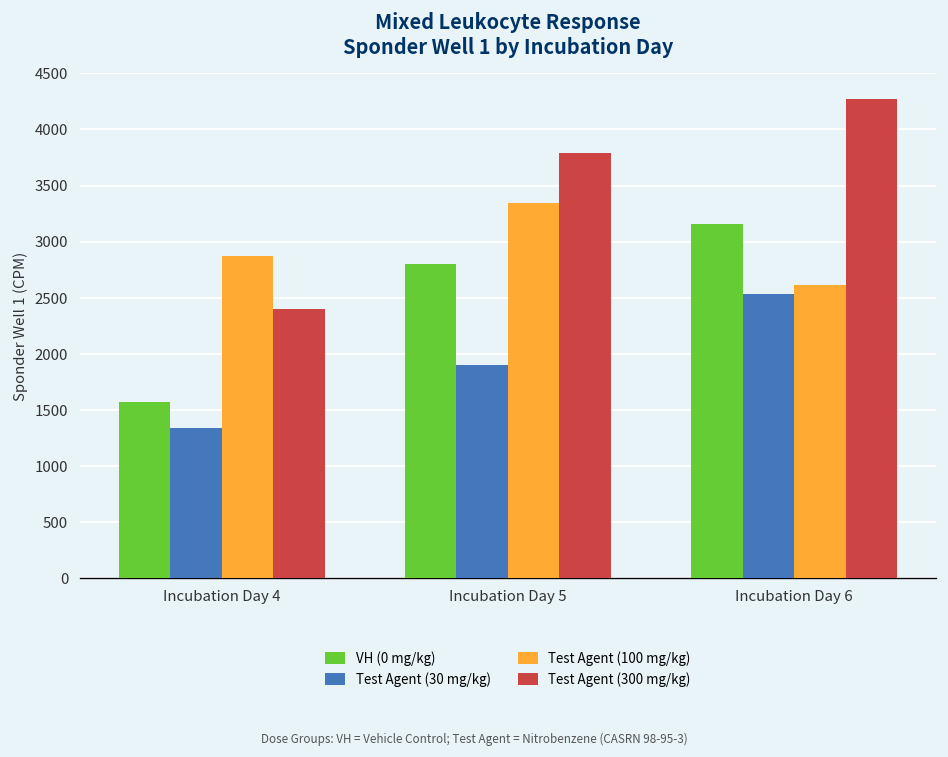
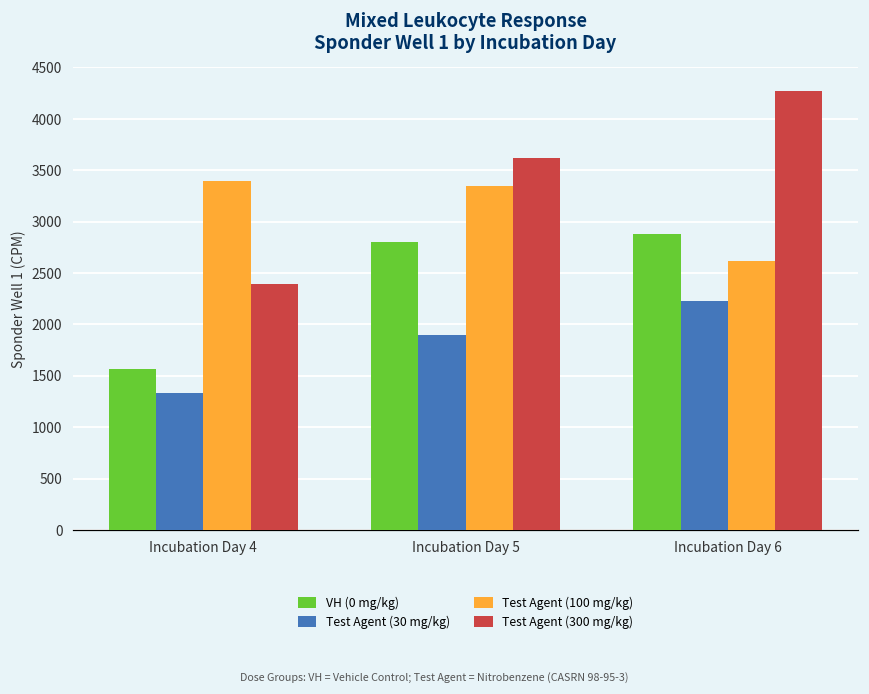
  {
    "VH (0 mg/kg)": {
      "Incubation Day 4": 1600,
      "Incubation Day 5": 2800,
-     "Incubation Day 6": 3200
+     "Incubation Day 6": 2900
    },
    "Test Agent (30 mg/kg)": {
      "Incubation Day 4": 1300,
      "Incubation Day 5": 1900,
-     "Incubation Day 6": 2500
+     "Incubation Day 6": 2200
    },
    "Test Agent (100 mg/kg)": {
-     "Incubation Day 4": 2900,
+     "Incubation Day 4": 3400,
      "Incubation Day 5": 3300,
      "Incubation Day 6": 2600
    },
    "Test Agent (300 mg/kg)": {
      "Incubation Day 4": 2400,
-     "Incubation Day 5": 3800,
+     "Incubation Day 5": 3600,
      "Incubation Day 6": 4300
    }
  }
